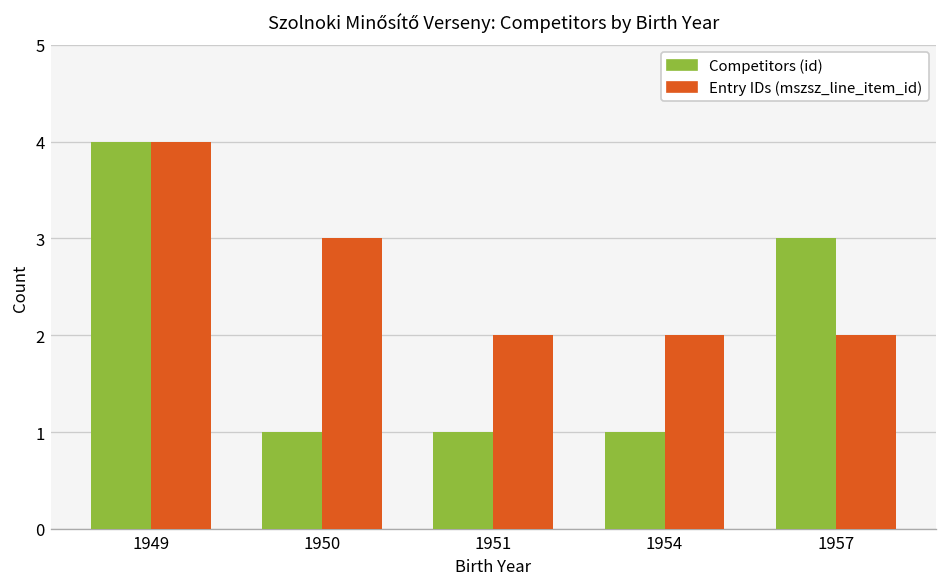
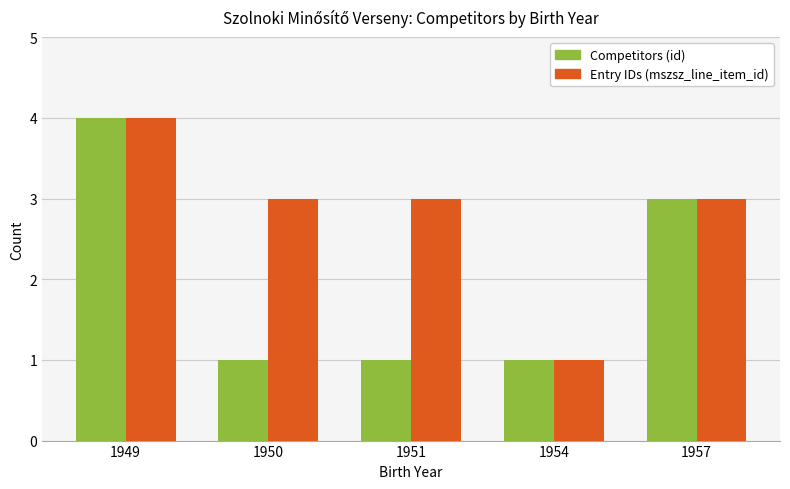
  {
    "Competitors (id)": {
      "1949": 4,
      "1950": 1,
      "1951": 1,
      "1954": 1,
      "1957": 3
    },
    "Entry IDs (mszsz_line_item_id)": {
      "1949": 4,
      "1950": 3,
-     "1951": 2,
-     "1954": 2,
-     "1957": 2
+     "1951": 3,
+     "1954": 1,
+     "1957": 3
    }
  }
